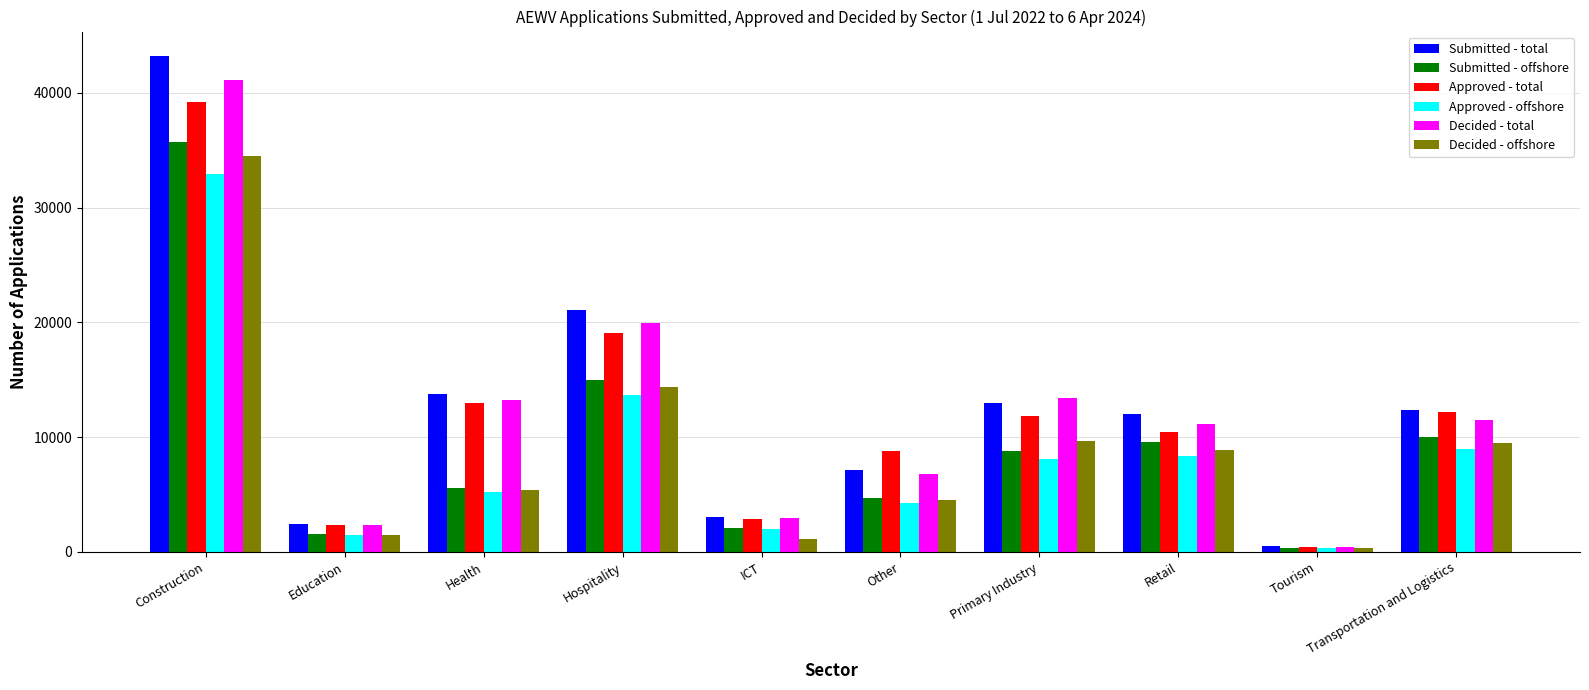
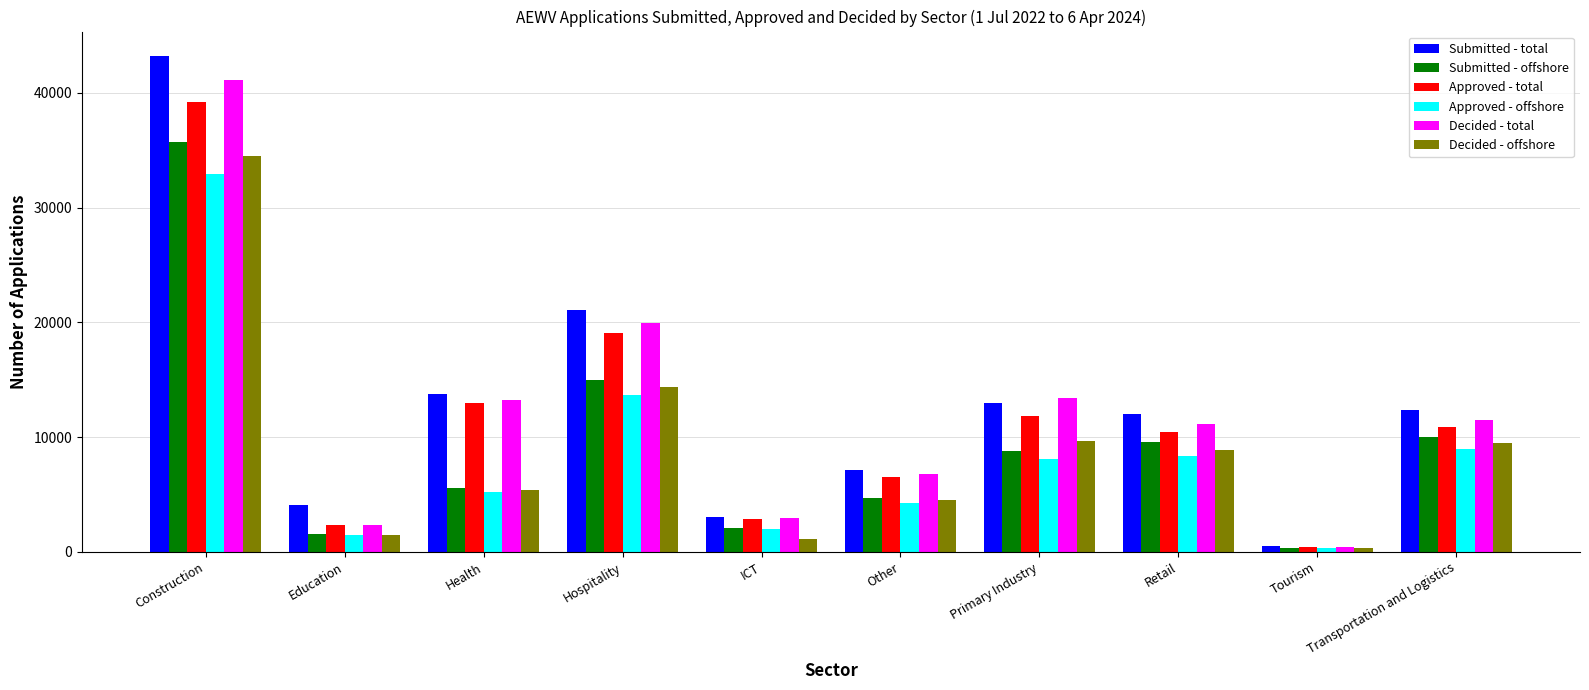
  {
    "Submitted - total": {
      "Construction": 43200,
-     "Education": 2400,
+     "Education": 4100,
      "Health": 13700,
      "Hospitality": 21100,
      "ICT": 3000,
      "Other": 7200,
      "Primary Industry": 13000,
      "Retail": 12000,
      "Tourism": 500,
      "Transportation and Logistics": 12300
    },
    "Submitted - offshore": {
      "Construction": 35700,
      "Education": 1600,
      "Health": 5500,
      "Hospitality": 15000,
      "ICT": 2100,
      "Other": 4700,
      "Primary Industry": 8800,
      "Retail": 9500,
      "Tourism": 400,
      "Transportation and Logistics": 10000
    },
    "Approved - total": {
      "Construction": 39200,
      "Education": 2300,
      "Health": 13000,
      "Hospitality": 19100,
      "ICT": 2900,
-     "Other": 8800,
+     "Other": 6500,
      "Primary Industry": 11800,
      "Retail": 10500,
      "Tourism": 400,
-     "Transportation and Logistics": 12200
+     "Transportation and Logistics": 10900
    },
    "Approved - offshore": {
      "Construction": 32900,
      "Education": 1500,
      "Health": 5300,
      "Hospitality": 13700,
      "ICT": 2000,
      "Other": 4300,
      "Primary Industry": 8100,
      "Retail": 8400,
      "Tourism": 300,
      "Transportation and Logistics": 9000
    },
    "Decided - total": {
      "Construction": 41100,
      "Education": 2300,
      "Health": 13200,
      "Hospitality": 20000,
      "ICT": 2900,
      "Other": 6800,
      "Primary Industry": 13400,
      "Retail": 11100,
      "Tourism": 500,
      "Transportation and Logistics": 11500
    },
    "Decided - offshore": {
      "Construction": 34500,
      "Education": 1500,
      "Health": 5400,
      "Hospitality": 14400,
      "ICT": 1100,
      "Other": 4500,
      "Primary Industry": 9700,
      "Retail": 8900,
      "Tourism": 400,
      "Transportation and Logistics": 9500
    }
  }
